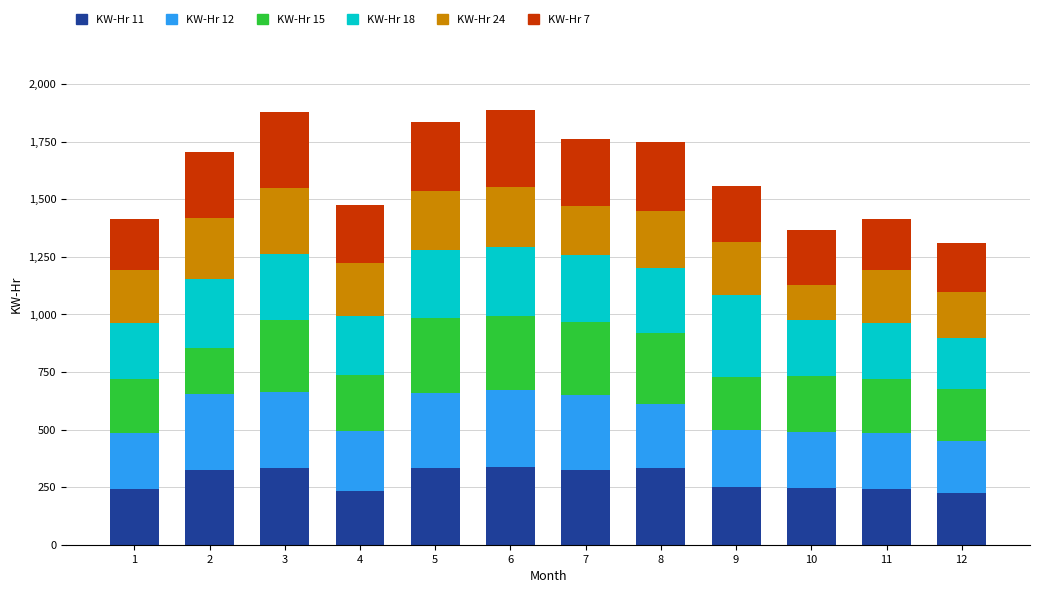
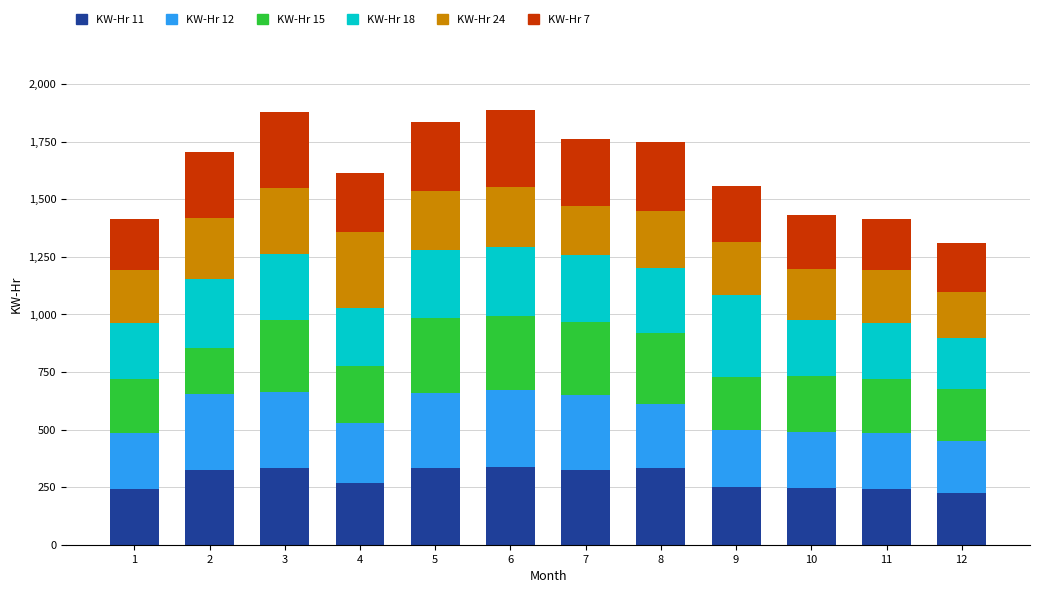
  {
    "KW-Hr 11": {
      "1": 240,
      "2": 330,
      "3": 330,
-     "4": 230,
+     "4": 270,
      "5": 330,
      "6": 340,
      "7": 330,
      "8": 330,
      "9": 250,
      "10": 250,
      "11": 240,
      "12": 220
    },
    "KW-Hr 12": {
      "1": 240,
      "2": 330,
      "3": 330,
      "4": 260,
      "5": 330,
      "6": 330,
      "7": 320,
      "8": 280,
      "9": 250,
      "10": 240,
      "11": 240,
      "12": 230
    },
    "KW-Hr 15": {
      "1": 240,
      "2": 200,
      "3": 310,
      "4": 240,
      "5": 330,
      "6": 320,
      "7": 320,
      "8": 310,
      "9": 230,
      "10": 240,
      "11": 240,
      "12": 220
    },
    "KW-Hr 18": {
      "1": 240,
      "2": 300,
      "3": 290,
      "4": 250,
      "5": 290,
      "6": 300,
      "7": 290,
      "8": 280,
      "9": 360,
      "10": 240,
      "11": 240,
      "12": 220
    },
    "KW-Hr 24": {
      "1": 230,
      "2": 260,
      "3": 280,
-     "4": 230,
+     "4": 330,
      "5": 260,
      "6": 260,
      "7": 210,
      "8": 250,
      "9": 230,
-     "10": 150,
+     "10": 220,
      "11": 230,
      "12": 200
    },
    "KW-Hr 7": {
      "1": 220,
      "2": 290,
      "3": 330,
      "4": 250,
      "5": 300,
      "6": 330,
      "7": 290,
      "8": 300,
      "9": 250,
      "10": 240,
      "11": 220,
      "12": 210
    }
  }
